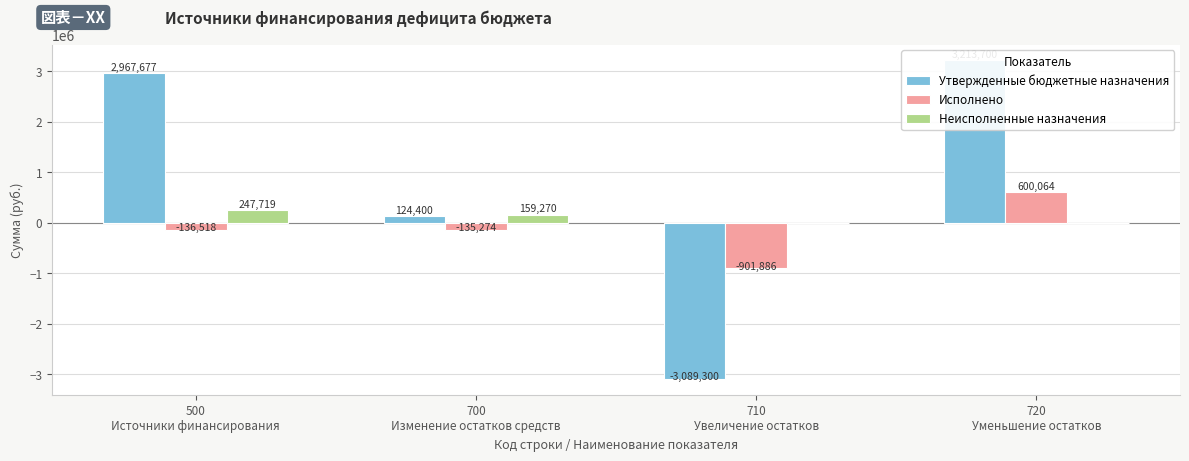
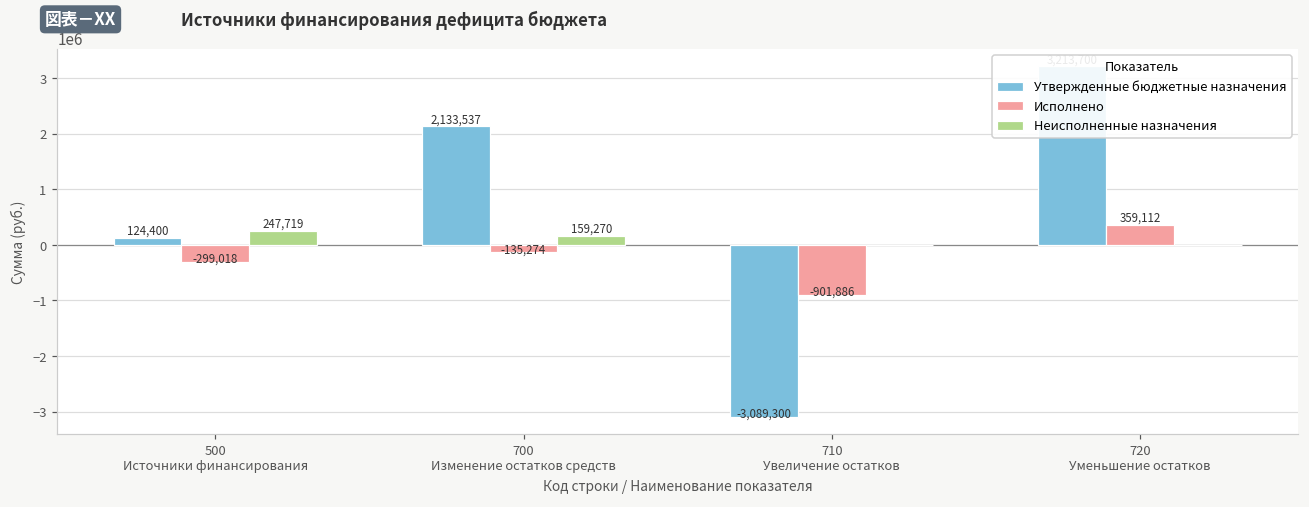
  {
    "Утвержденные бюджетные назначения": {
-     "500 Источники финансирования": "2,967,677",
-     "700 Изменение остатков средств": "124,400",
+     "500 Источники финансирования": "124,400",
+     "700 Изменение остатков средств": "2,133,537",
      "710 Увеличение остатков": "-3,089,300"
    },
    "Исполнено": {
-     "500 Источники финансирования": "-136,518",
+     "500 Источники финансирования": "-299,018",
      "700 Изменение остатков средств": "-135,274",
      "710 Увеличение остатков": "-901,886",
-     "720 Уменьшение остатков": "600,064"
+     "720 Уменьшение остатков": "359,112"
    },
    "Неисполненные назначения": {
      "500 Источники финансирования": "247,719",
      "700 Изменение остатков средств": "159,270"
    }
  }
